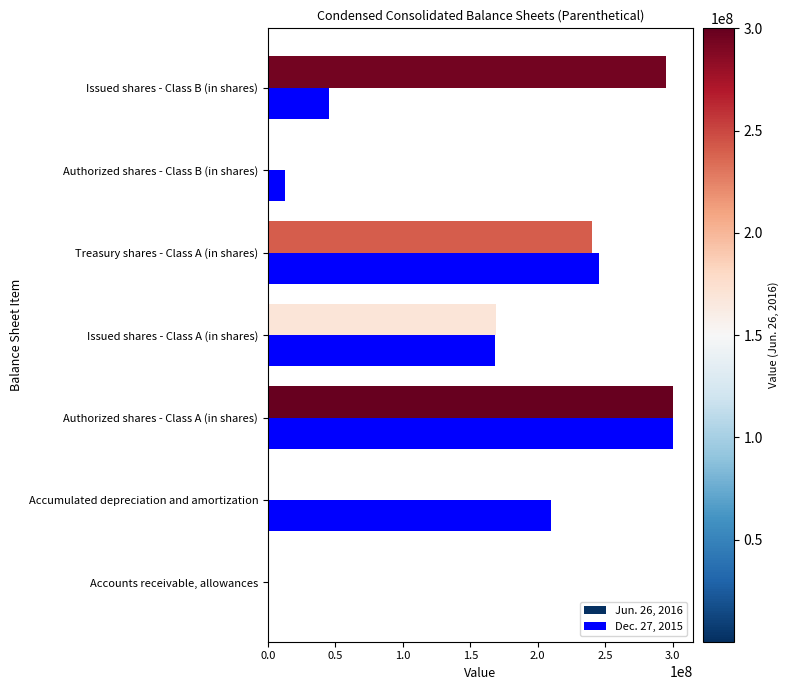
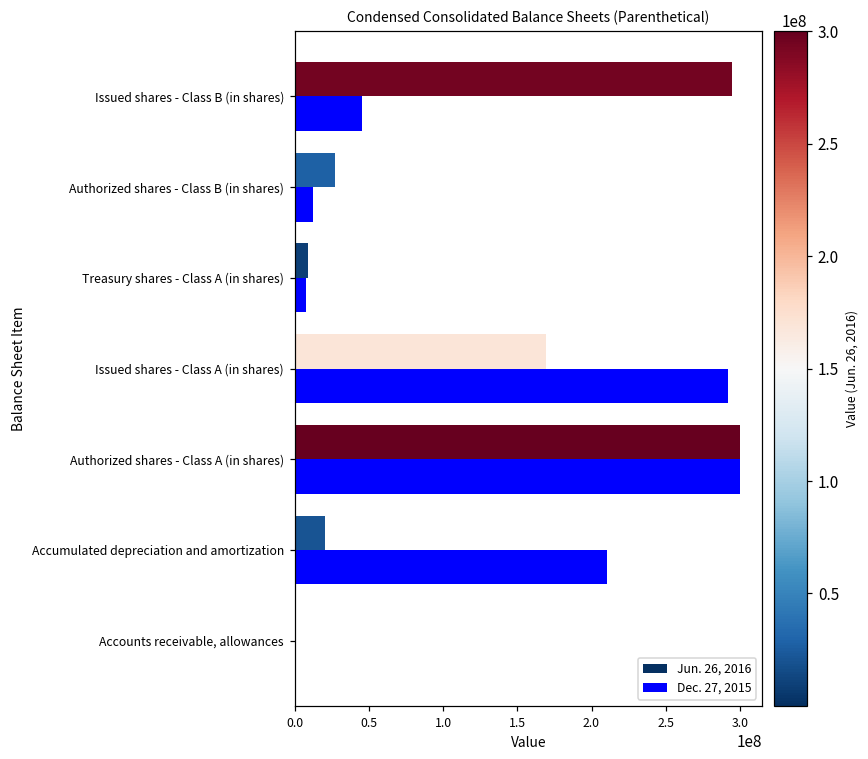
  {
    "Jun. 26, 2016": {
      "Issued shares - Class B (in shares)": 295000000,
-     "Authorized shares - Class B (in shares)": 1000000,
-     "Treasury shares - Class A (in shares)": 240000000,
+     "Authorized shares - Class B (in shares)": 27000000,
+     "Treasury shares - Class A (in shares)": 9000000,
      "Issued shares - Class A (in shares)": 169000000,
      "Authorized shares - Class A (in shares)": 300000000,
-     "Accumulated depreciation and amortization": 1000000
+     "Accumulated depreciation and amortization": 20000000
    },
    "Dec. 27, 2015": {
      "Issued shares - Class B (in shares)": 45000000,
      "Authorized shares - Class B (in shares)": 13000000,
-     "Treasury shares - Class A (in shares)": 245000000,
-     "Issued shares - Class A (in shares)": 168000000,
+     "Treasury shares - Class A (in shares)": 8000000,
+     "Issued shares - Class A (in shares)": 292000000,
      "Authorized shares - Class A (in shares)": 300000000,
      "Accumulated depreciation and amortization": 210000000
    }
  }
